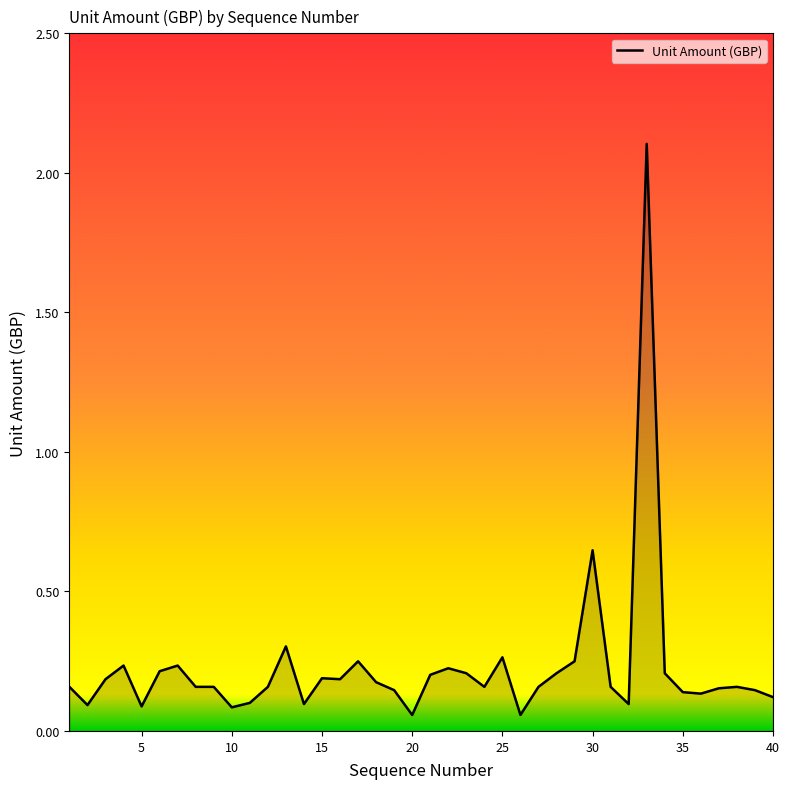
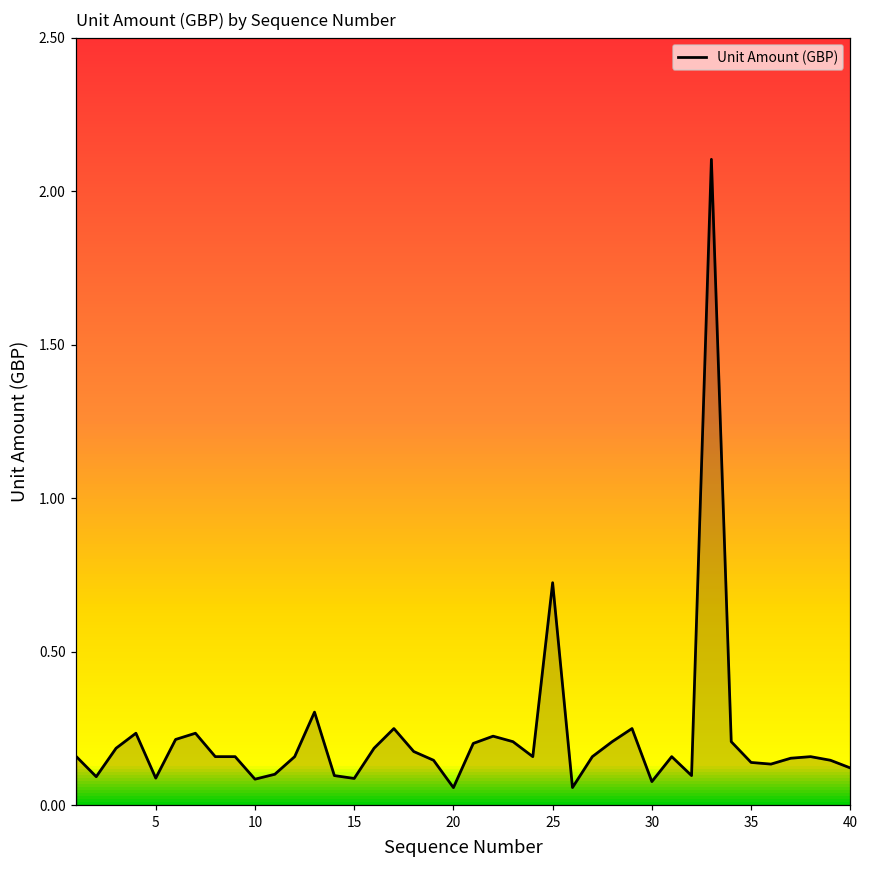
  {
    "5": 0.09,
    "10": 0.08,
-   "15": 0.19,
+   "15": 0.09,
    "20": 0.06,
-   "25": 0.26,
-   "30": 0.65,
+   "25": 0.72,
+   "30": 0.08,
    "35": 0.14,
    "40": 0.12
  }
